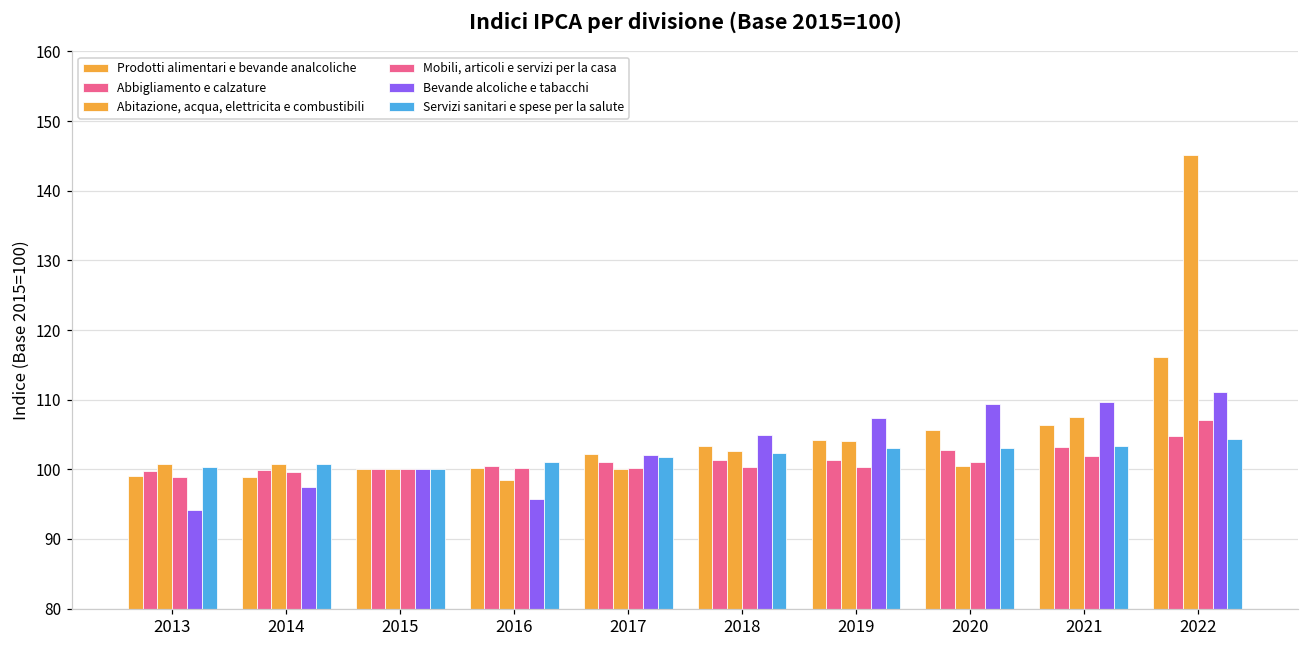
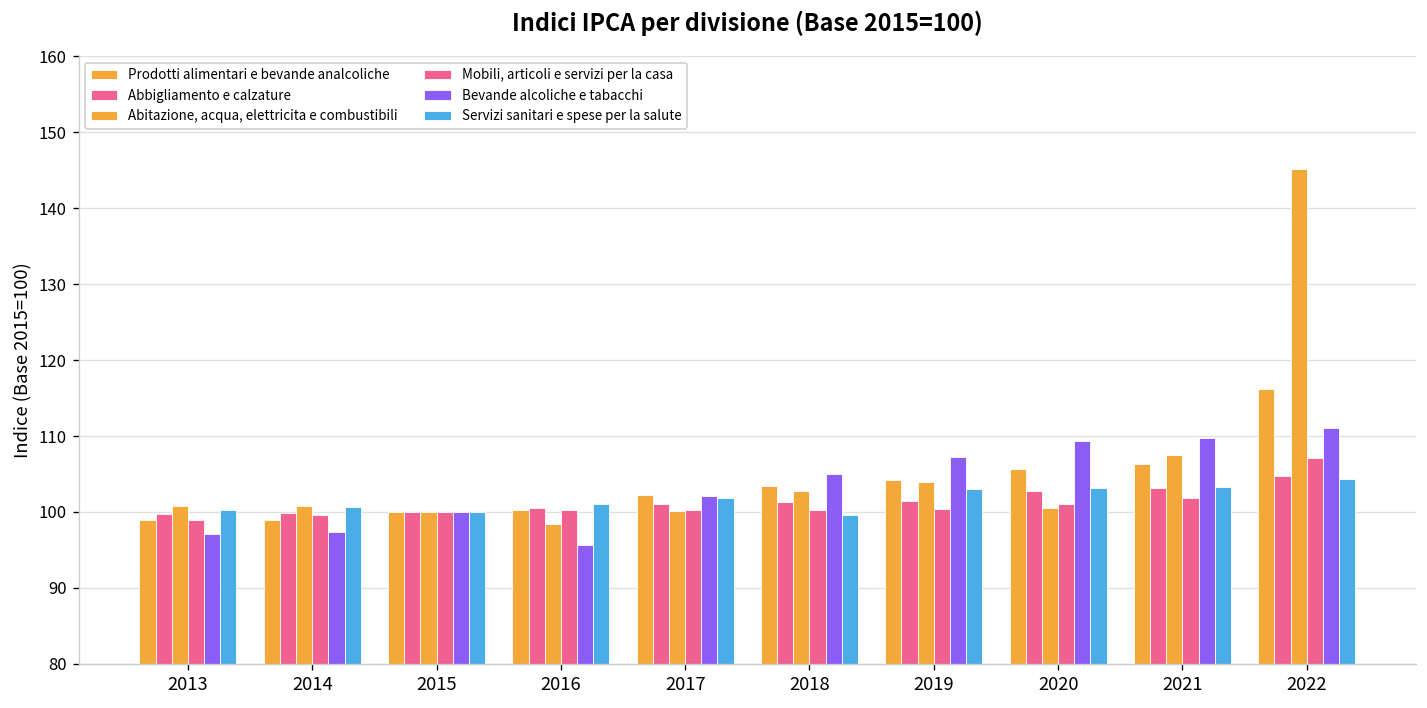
  {
    "Bevande alcoliche e tabacchi": {
-     "2013": 94,
+     "2013": 97,
      "2014": 97,
      "2015": 100,
      "2016": 96,
      "2017": 102,
      "2018": 105,
      "2019": 107,
      "2020": 109,
      "2021": 110,
      "2022": 111
    },
    "Servizi sanitari e spese per la salute": {
      "2013": 100,
      "2014": 101,
      "2015": 100,
      "2016": 101,
      "2017": 102,
-     "2018": 102,
+     "2018": 100,
      "2019": 103,
      "2020": 103,
      "2021": 103,
      "2022": 104
    }
  }
